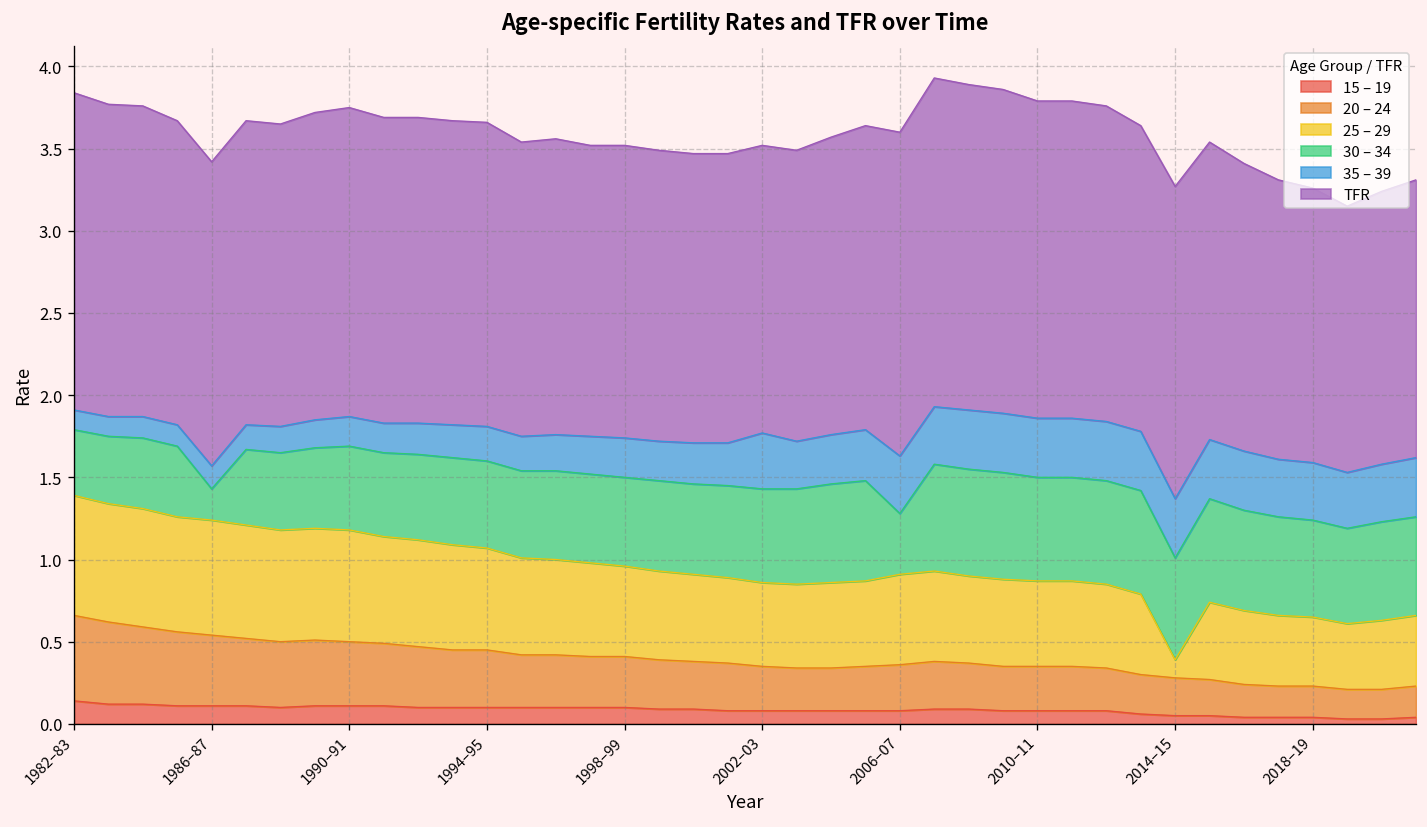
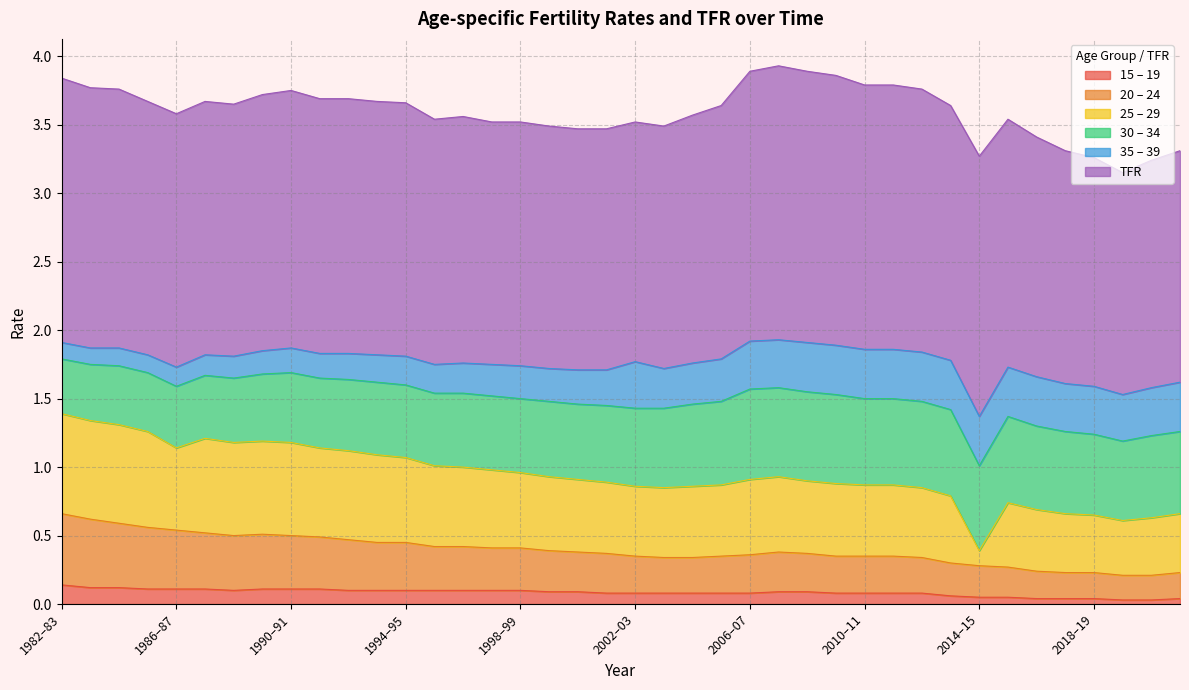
  {
    "25 – 29": {
      "1982–83": 0.73,
-     "1986–87": 0.7,
+     "1986–87": 0.6,
      "1990–91": 0.68,
      "1994–95": 0.62,
      "1998–99": 0.55,
      "2002–03": 0.5,
      "2006–07": 0.55,
      "2010–11": 0.52,
      "2014–15": 0.1,
      "2018–19": 0.42
    },
    "30 – 34": {
      "1982–83": 0.40,
-     "1986–87": 0.19,
+     "1986–87": 0.45,
      "1990–91": 0.51,
      "1994–95": 0.53,
      "1998–99": 0.54,
      "2002–03": 0.57,
-     "2006–07": 0.37,
+     "2006–07": 0.66,
      "2010–11": 0.63,
      "2014–15": 0.62,
      "2018–19": 0.59
    },
    "35 – 39": {
      "1982–83": 0.12,
      "1986–87": 0.14,
      "1990–91": 0.18,
      "1994–95": 0.21,
      "1998–99": 0.24,
      "2002–03": 0.34,
      "2006–07": 0.35,
      "2010–11": 0.36,
      "2014–15": 0.36,
      "2018–19": 0.35
    },
    "TFR": {
      "1982–83": 1.93,
      "1986–87": 1.85,
      "1990–91": 1.88,
      "1994–95": 1.85,
      "1998–99": 1.78,
      "2002–03": 1.75,
      "2006–07": 1.97,
      "2010–11": 1.93,
      "2014–15": 1.90
    }
  }
